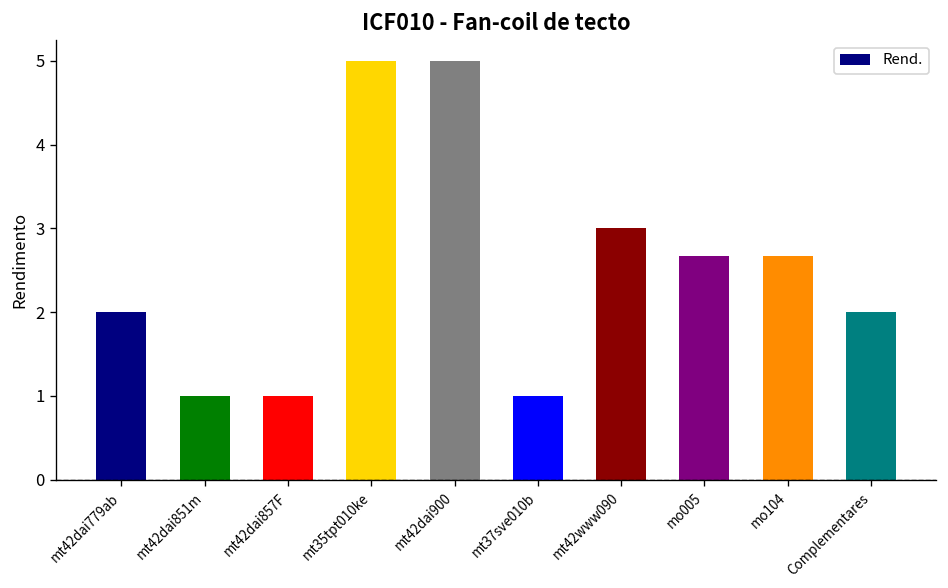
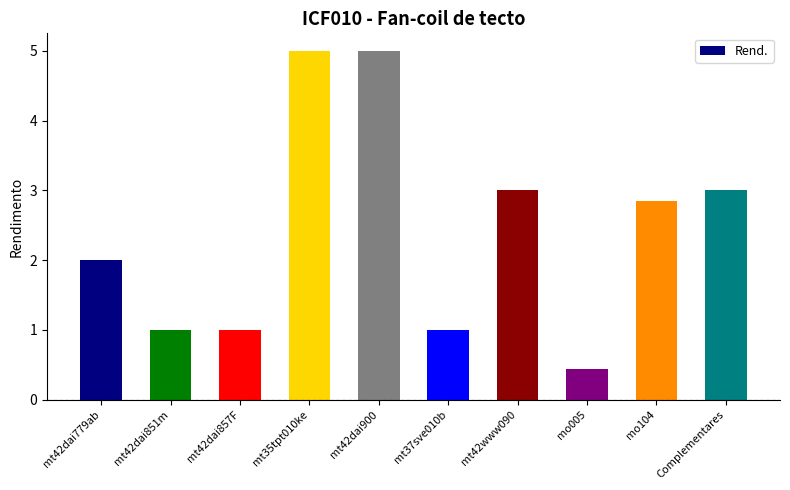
  {
    "mt42dai779ab": 2.0,
    "mt42dai851m": 1.0,
    "mt42dai857F": 1.0,
    "mt35tpt010ke": 5.0,
    "mt42dai900": 5.0,
    "mt37sve010b": 1.0,
    "mt42www090": 3.0,
-   "mo005": 2.7,
-   "mo104": 2.7,
-   "Complementares": 2
+   "mo005": 0.4,
+   "mo104": 2.8,
+   "Complementares": 3
  }
